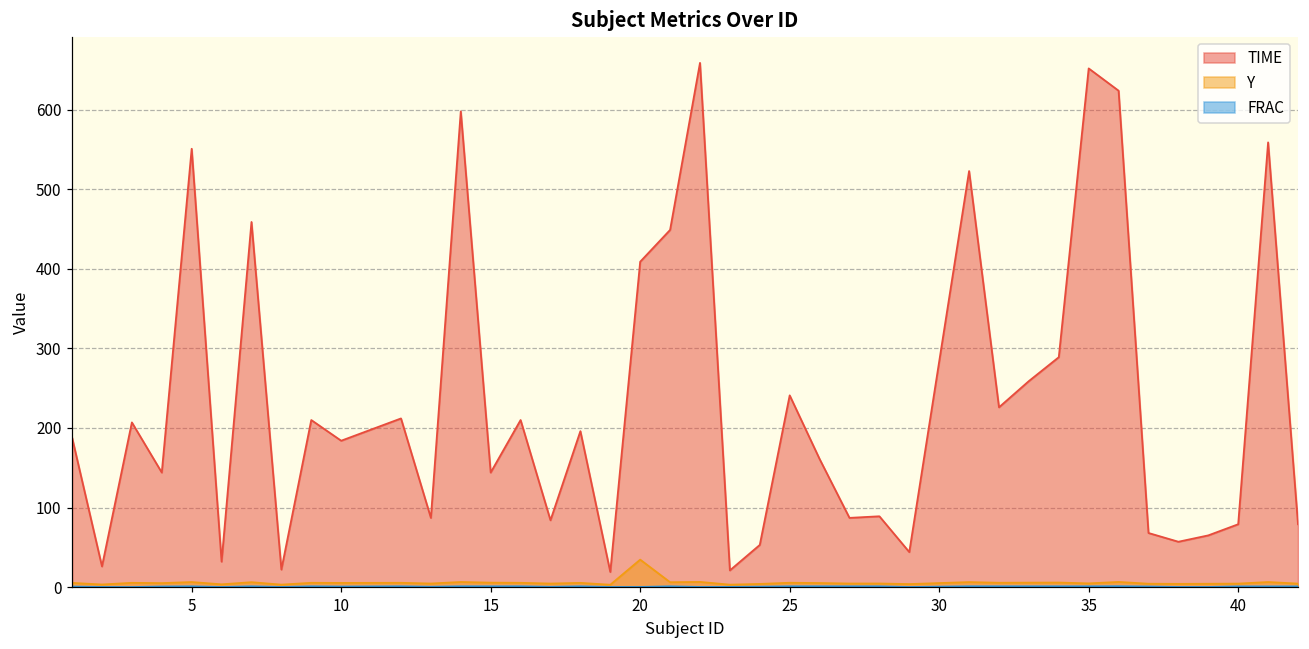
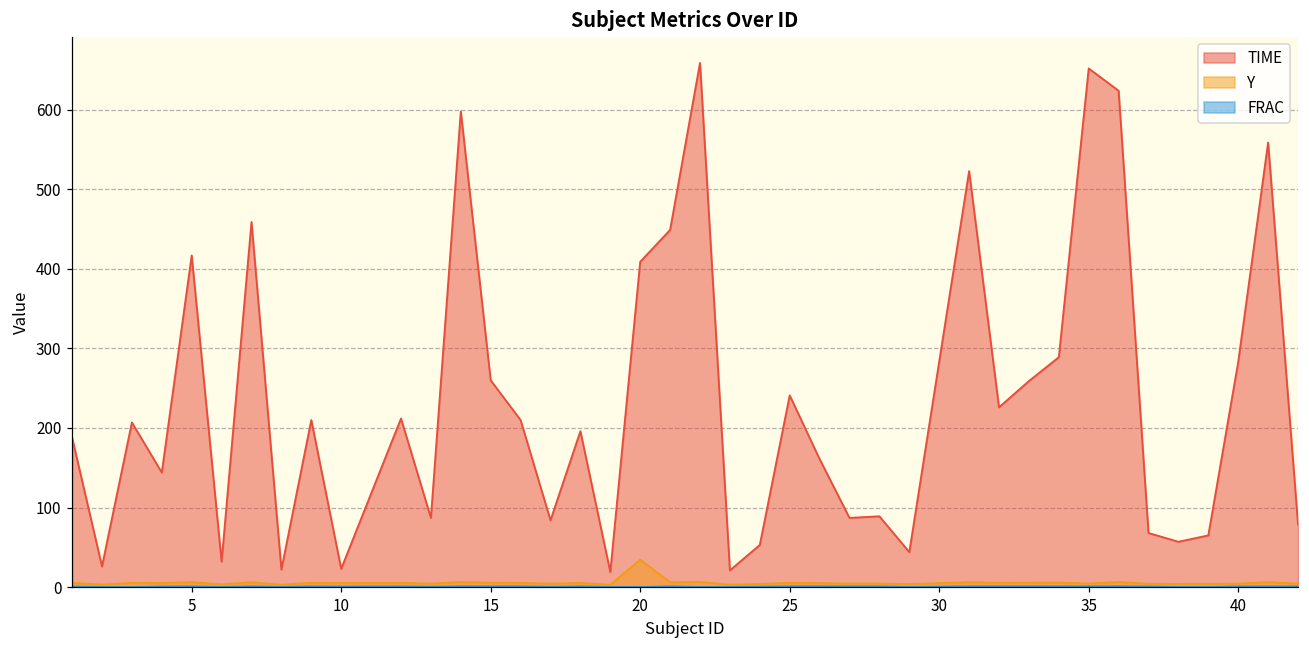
  {
    "TIME": {
-     "5": 550,
-     "10": 180,
-     "15": 140,
+     "5": 420,
+     "10": 20,
+     "15": 260,
      "20": 410,
      "25": 240,
      "35": 650,
-     "40": 80
+     "40": 280
    },
    "Y": {
      "5": 10,
      "10": 10,
      "15": 10,
      "20": 30,
      "25": 10,
      "35": 0
    },
    "FRAC": {
      "5": 0,
      "10": 0,
      "15": 0,
      "20": 0,
      "25": 0,
      "35": 0
    }
  }
